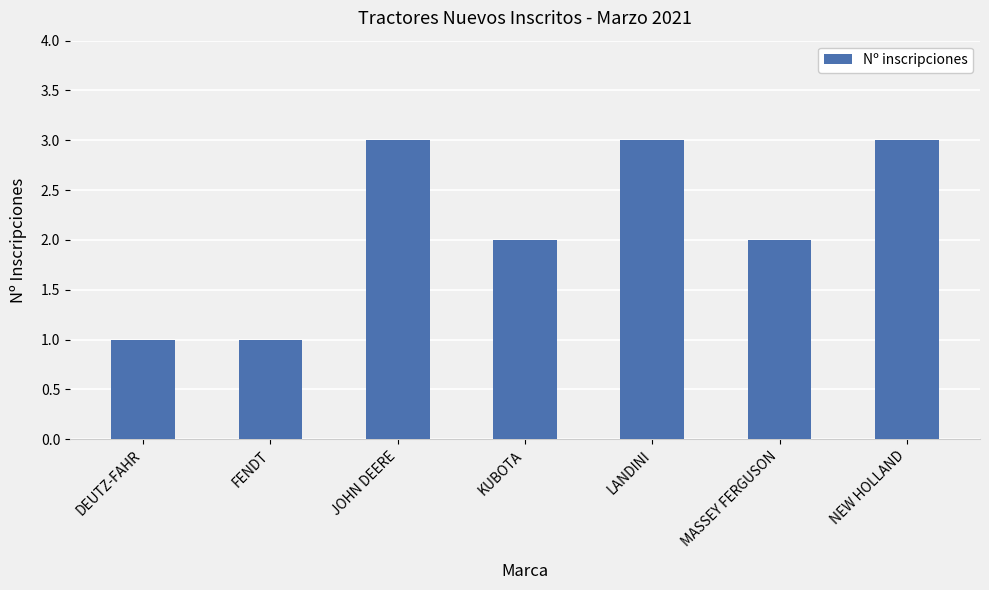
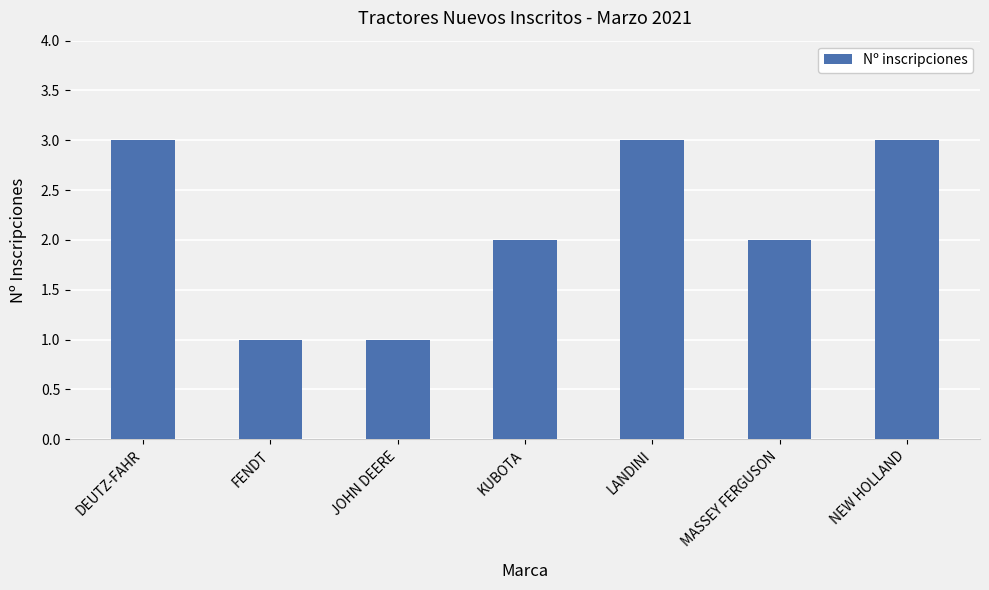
  {
-   "DEUTZ-FAHR": 1,
+   "DEUTZ-FAHR": 3,
    "FENDT": 1,
-   "JOHN DEERE": 3,
+   "JOHN DEERE": 1,
    "KUBOTA": 2,
    "LANDINI": 3,
    "MASSEY FERGUSON": 2,
    "NEW HOLLAND": 3
  }
